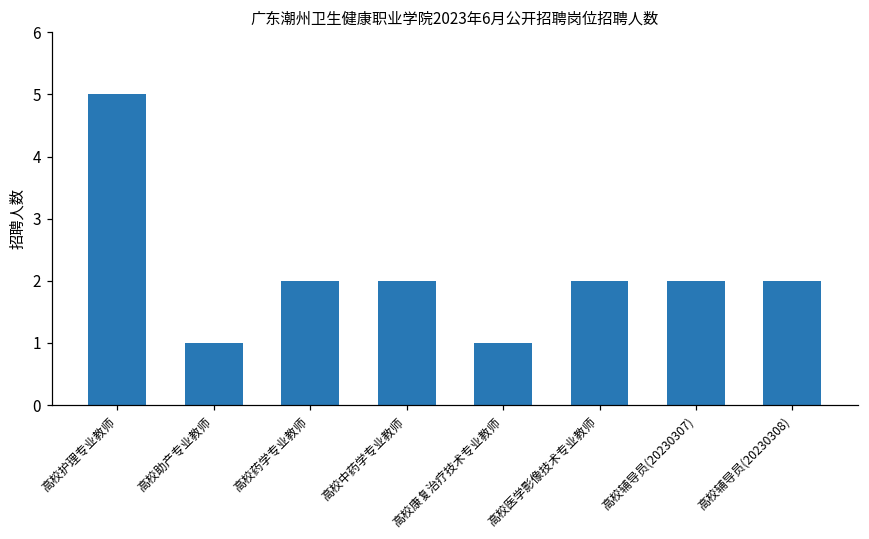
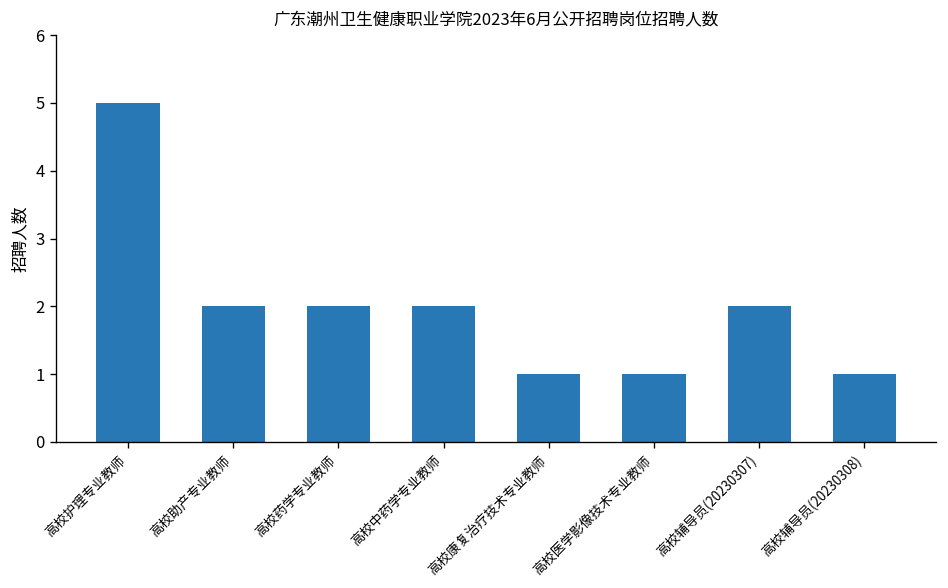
  {
    "高校护理专业教师": 5,
-   "高校助产专业教师": 1,
+   "高校助产专业教师": 2,
    "高校药学专业教师": 2,
    "高校中药学专业教师": 2,
    "高校康复治疗技术专业教师": 1,
-   "高校医学影像技术专业教师": 2,
+   "高校医学影像技术专业教师": 1,
    "高校辅导员(20230307)": 2,
-   "高校辅导员(20230308)": 2
+   "高校辅导员(20230308)": 1
  }
